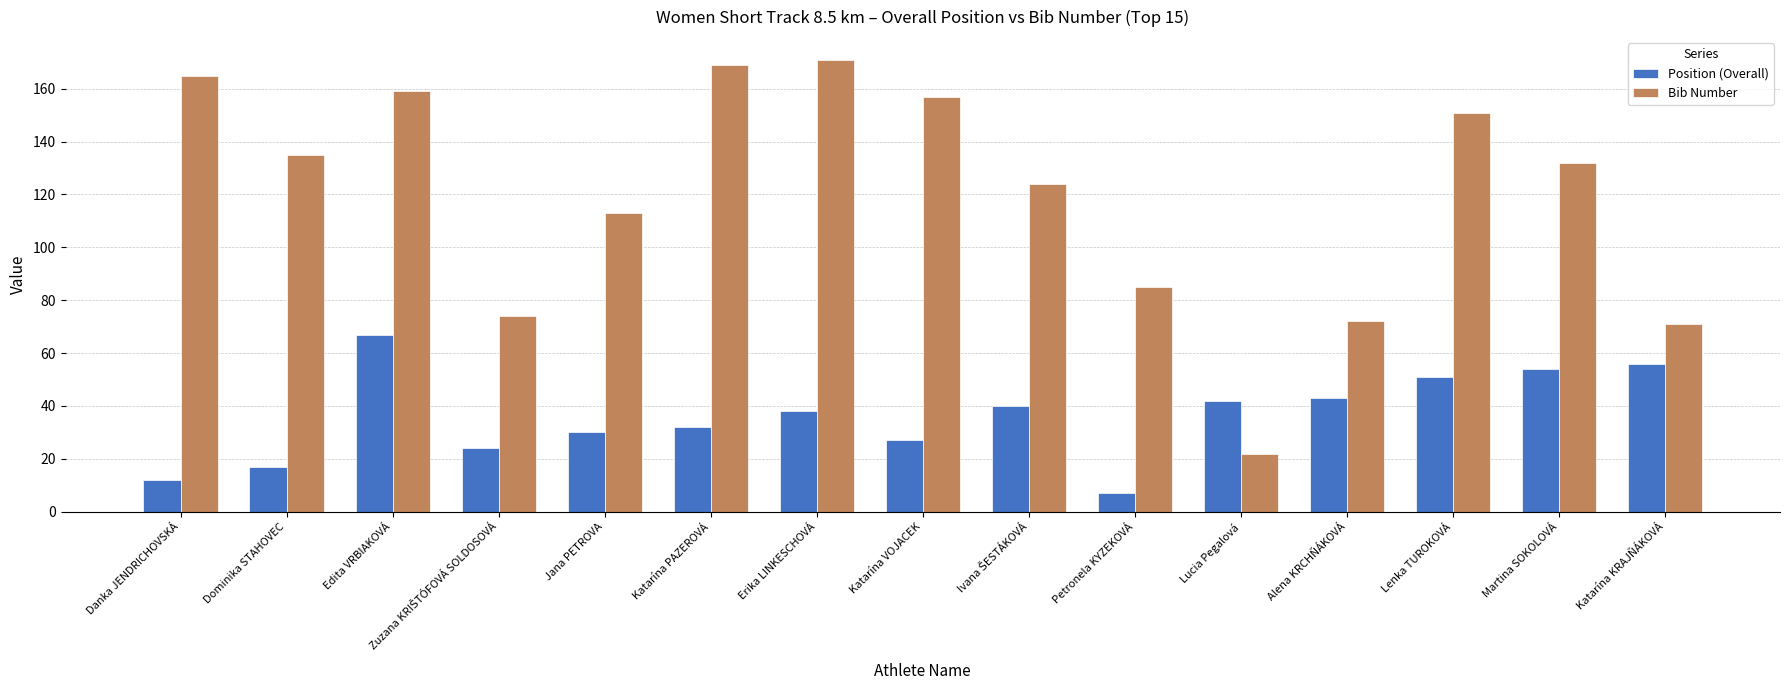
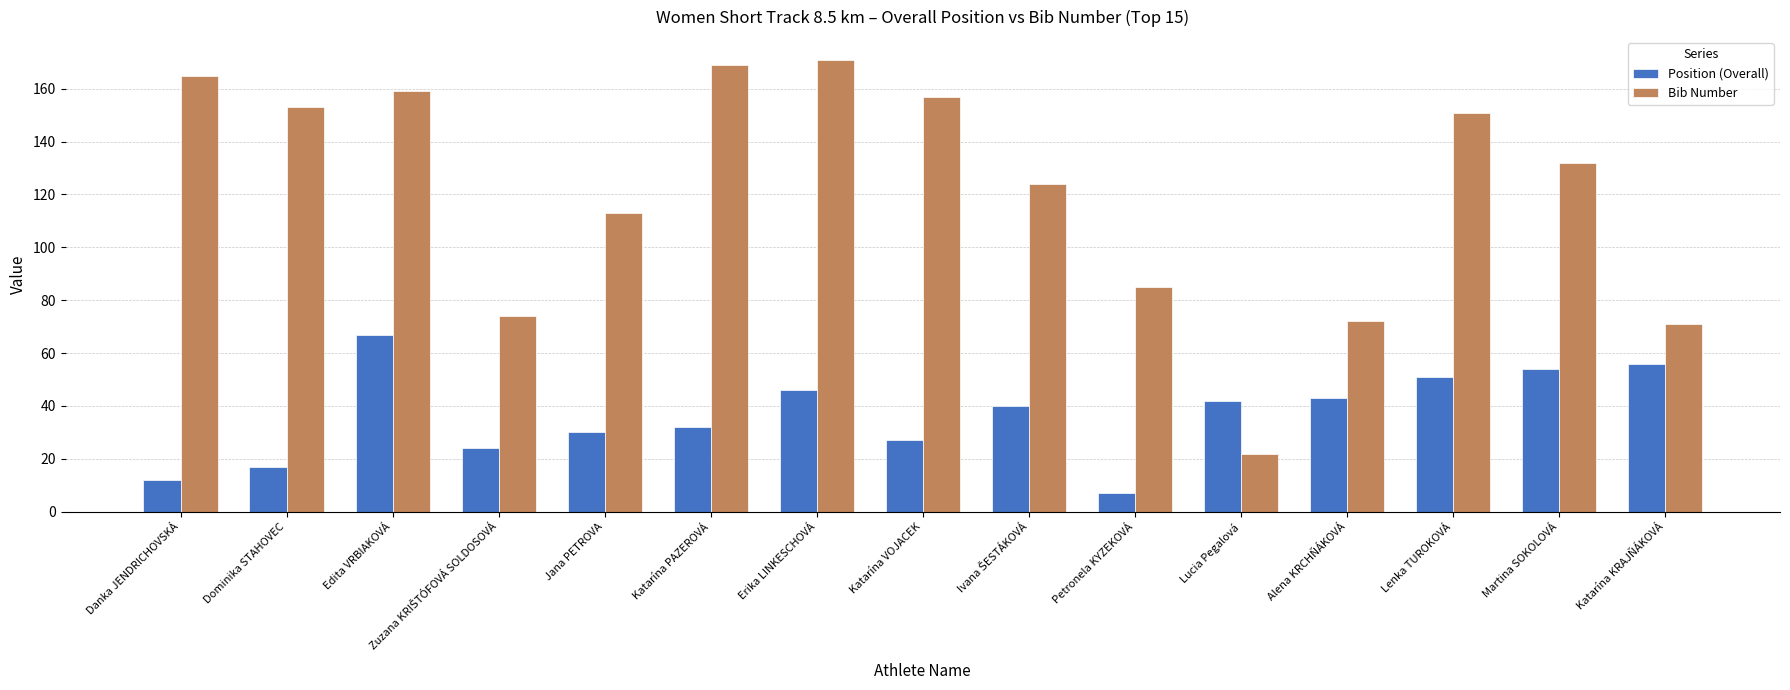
  {
    "Position (Overall)": {
      "Danka JENDRICHOVSKÁ": 12,
      "Dominika STAHOVEC": 17,
      "Edita VRBIAKOVÁ": 67,
      "Zuzana KRIŠTÓFOVÁ SOLDOSOVÁ": 24,
      "Jana PETROVA": 30,
      "Katarína PAZEROVÁ": 32,
-     "Erika LINKESCHOVÁ": 38,
+     "Erika LINKESCHOVÁ": 46,
      "Katarína VOJACEK": 27,
      "Ivana ŠESTÁKOVÁ": 40,
      "Petronela KYZEKOVÁ": 7,
      "Lucia Pegalová": 42,
      "Alena KRCHŇÁKOVÁ": 43,
      "Lenka TUROKOVÁ": 51,
      "Martina SOKOLOVÁ": 54,
      "Katarína KRAJŇÁKOVÁ": 56
    },
    "Bib Number": {
      "Danka JENDRICHOVSKÁ": 165,
-     "Dominika STAHOVEC": 135,
+     "Dominika STAHOVEC": 153,
      "Edita VRBIAKOVÁ": 159,
      "Zuzana KRIŠTÓFOVÁ SOLDOSOVÁ": 74,
      "Jana PETROVA": 113,
      "Katarína PAZEROVÁ": 169,
      "Erika LINKESCHOVÁ": 171,
      "Katarína VOJACEK": 157,
      "Ivana ŠESTÁKOVÁ": 124,
      "Petronela KYZEKOVÁ": 85,
      "Lucia Pegalová": 22,
      "Alena KRCHŇÁKOVÁ": 72,
      "Lenka TUROKOVÁ": 151,
      "Martina SOKOLOVÁ": 132,
      "Katarína KRAJŇÁKOVÁ": 71
    }
  }
